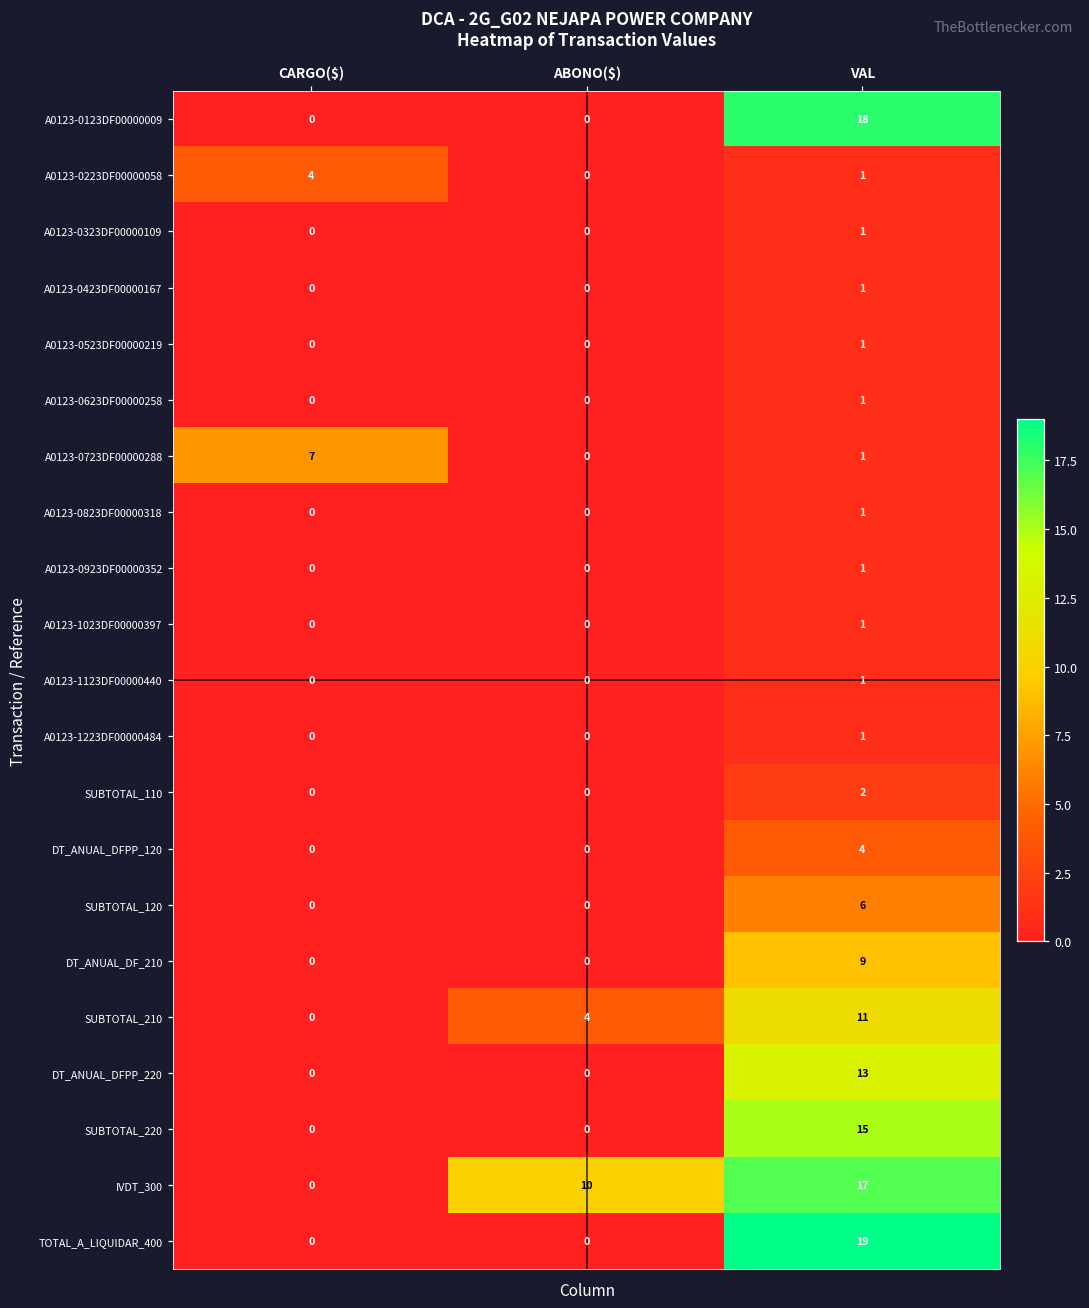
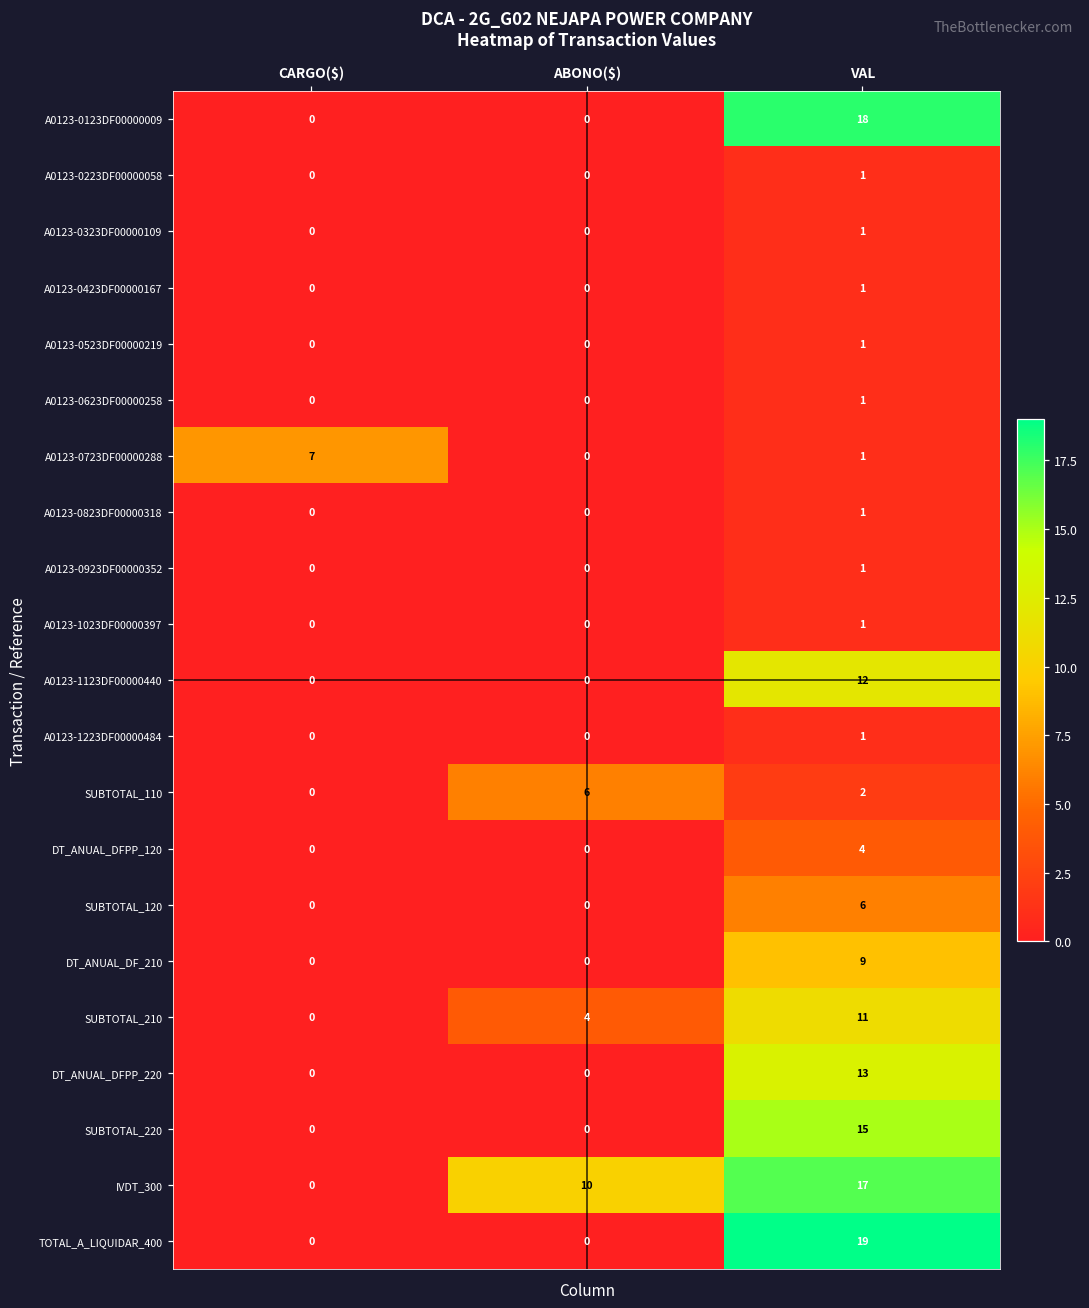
  {
    "A0123-0123DF00000009": {
      "CARGO($)": 0,
      "ABONO($)": 0,
      "VAL": 18
    },
    "A0123-0223DF00000058": {
-     "CARGO($)": 4,
+     "CARGO($)": 0,
      "ABONO($)": 0,
      "VAL": 1
    },
    "A0123-0323DF00000109": {
      "CARGO($)": 0,
      "ABONO($)": 0,
      "VAL": 1
    },
    "A0123-0423DF00000167": {
      "CARGO($)": 0,
      "ABONO($)": 0,
      "VAL": 1
    },
    "A0123-0523DF00000219": {
      "CARGO($)": 0,
      "ABONO($)": 0,
      "VAL": 1
    },
    "A0123-0623DF00000258": {
      "CARGO($)": 0,
      "ABONO($)": 0,
      "VAL": 1
    },
    "A0123-0723DF00000288": {
      "CARGO($)": 7,
      "ABONO($)": 0,
      "VAL": 1
    },
    "A0123-0823DF00000318": {
      "CARGO($)": 0,
      "ABONO($)": 0,
      "VAL": 1
    },
    "A0123-0923DF00000352": {
      "CARGO($)": 0,
      "ABONO($)": 0,
      "VAL": 1
    },
    "A0123-1023DF00000397": {
      "CARGO($)": 0,
      "ABONO($)": 0,
      "VAL": 1
    },
    "A0123-1123DF00000440": {
      "CARGO($)": 0,
      "ABONO($)": 0,
-     "VAL": 1
+     "VAL": 12
    },
    "A0123-1223DF00000484": {
      "CARGO($)": 0,
      "ABONO($)": 0,
      "VAL": 1
    },
    "SUBTOTAL_110": {
      "CARGO($)": 0,
-     "ABONO($)": 0,
+     "ABONO($)": 6,
      "VAL": 2
    },
    "DT_ANUAL_DFPP_120": {
      "CARGO($)": 0,
      "ABONO($)": 0,
      "VAL": 4
    },
    "SUBTOTAL_120": {
      "CARGO($)": 0,
      "ABONO($)": 0,
      "VAL": 6
    },
    "DT_ANUAL_DF_210": {
      "CARGO($)": 0,
      "ABONO($)": 0,
      "VAL": 9
    },
    "SUBTOTAL_210": {
      "CARGO($)": 0,
      "ABONO($)": 4,
      "VAL": 11
    },
    "DT_ANUAL_DFPP_220": {
      "CARGO($)": 0,
      "ABONO($)": 0,
      "VAL": 13
    },
    "SUBTOTAL_220": {
      "CARGO($)": 0,
      "ABONO($)": 0,
      "VAL": 15
    },
    "IVDT_300": {
      "CARGO($)": 0,
      "ABONO($)": 10,
      "VAL": 17
    },
    "TOTAL_A_LIQUIDAR_400": {
      "CARGO($)": 0,
      "ABONO($)": 0,
      "VAL": 19
    }
  }
